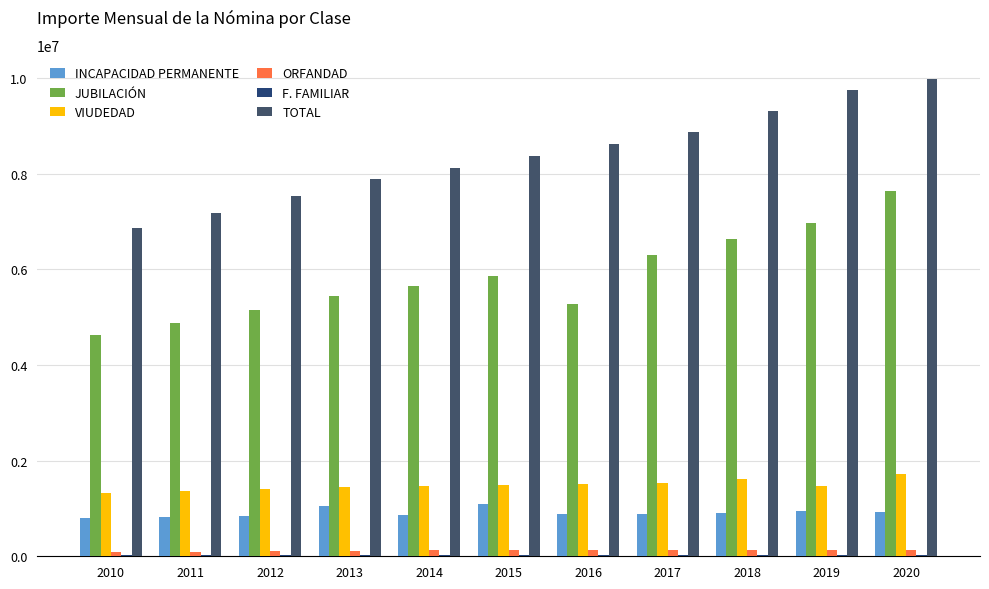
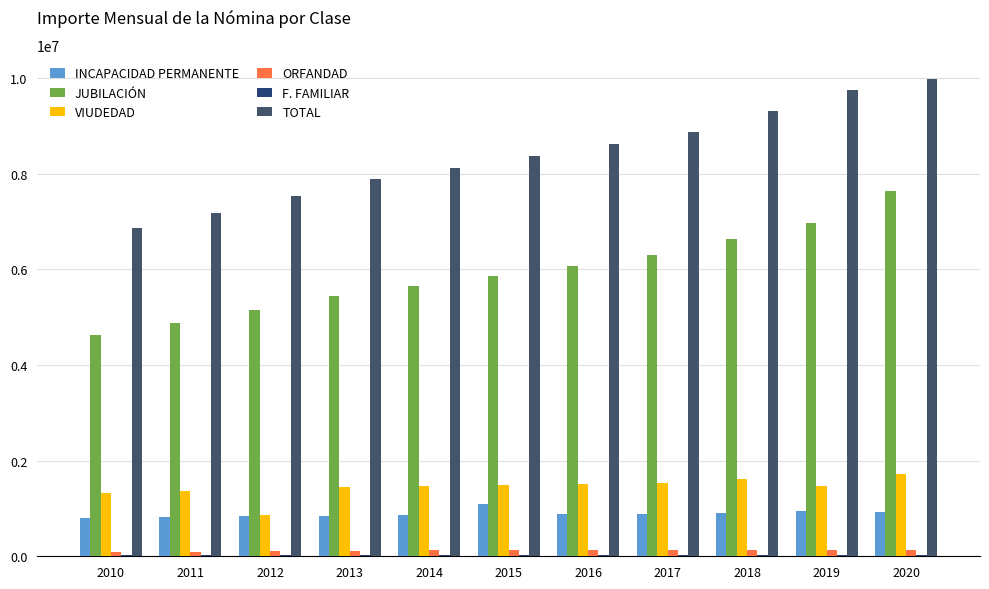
  {
    "INCAPACIDAD PERMANENTE": {
      "2010": 800000,
      "2011": 800000,
      "2012": 800000,
-     "2013": 1100000,
+     "2013": 800000,
      "2014": 900000,
      "2015": 1100000,
      "2016": 900000,
      "2017": 900000,
      "2018": 900000,
      "2019": 900000,
      "2020": 900000
    },
    "JUBILACIÓN": {
      "2010": 4600000,
      "2011": 4900000,
      "2012": 5200000,
      "2013": 5400000,
      "2014": 5700000,
      "2015": 5900000,
-     "2016": 5300000,
+     "2016": 6100000,
      "2017": 6300000,
      "2018": 6600000,
      "2019": 7000000,
      "2020": 7600000
    },
    "VIUDEDAD": {
      "2010": 1300000,
      "2011": 1400000,
-     "2012": 1400000,
+     "2012": 900000,
      "2013": 1500000,
      "2014": 1500000,
      "2015": 1500000,
      "2016": 1500000,
      "2017": 1500000,
      "2018": 1600000,
      "2019": 1500000,
      "2020": 1700000
    },
    "ORFANDAD": {
      "2010": 100000,
      "2011": 100000,
      "2012": 100000,
      "2013": 100000,
      "2014": 100000,
      "2015": 100000,
      "2016": 100000,
      "2017": 100000,
      "2018": 100000,
      "2019": 100000,
      "2020": 100000
    }
  }
